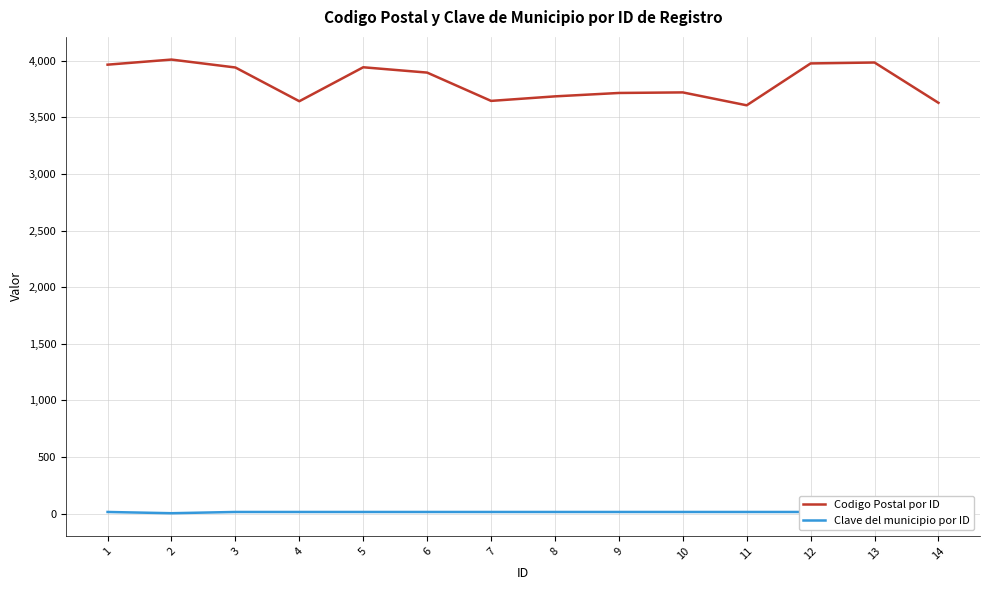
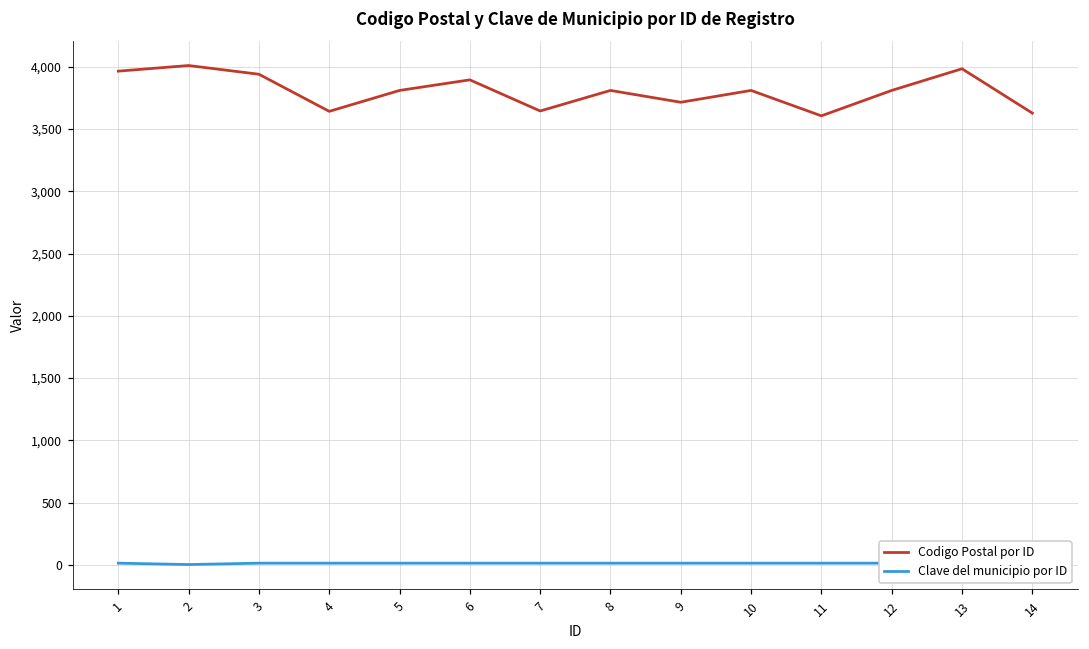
  {
    "Codigo Postal por ID": {
      "1": "3,970",
      "2": "4,010",
      "3": "3,940",
      "4": "3,640",
-     "5": "3,940",
+     "5": "3,810",
      "6": "3,900",
      "7": "3,650",
-     "8": "3,690",
+     "8": "3,810",
      "9": "3,720",
-     "10": "3,720",
+     "10": "3,810",
      "11": "3,610",
-     "12": "3,980",
+     "12": "3,810",
      "13": "3,980",
      "14": "3,630"
    },
    "Clave del municipio por ID": {
      "1": "10",
      "2": "0",
      "3": "10",
      "4": "10",
      "5": "10",
      "6": "10",
      "7": "10",
      "8": "10",
      "9": "10",
      "10": "10",
      "11": "10"
    }
  }
